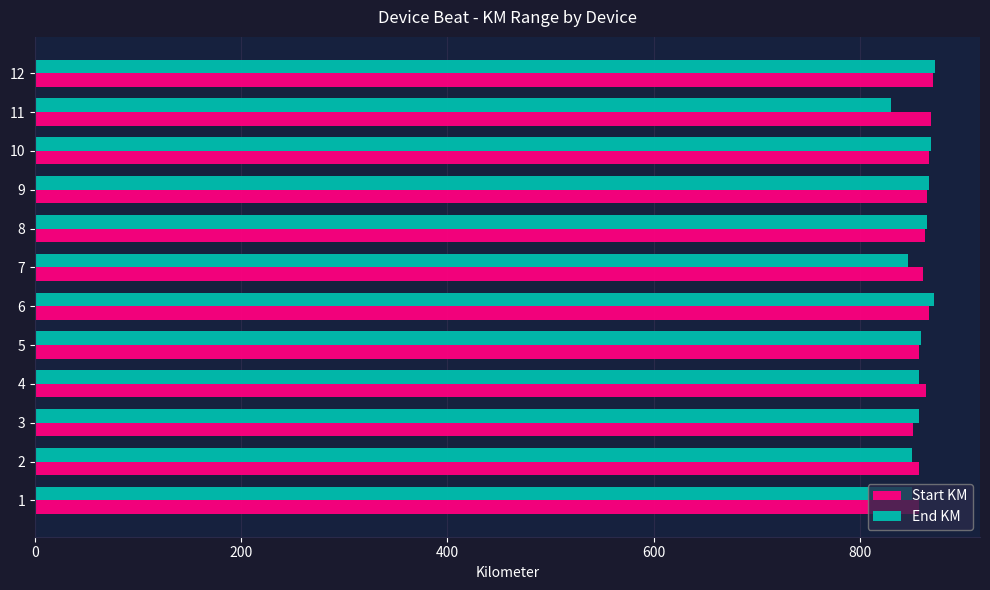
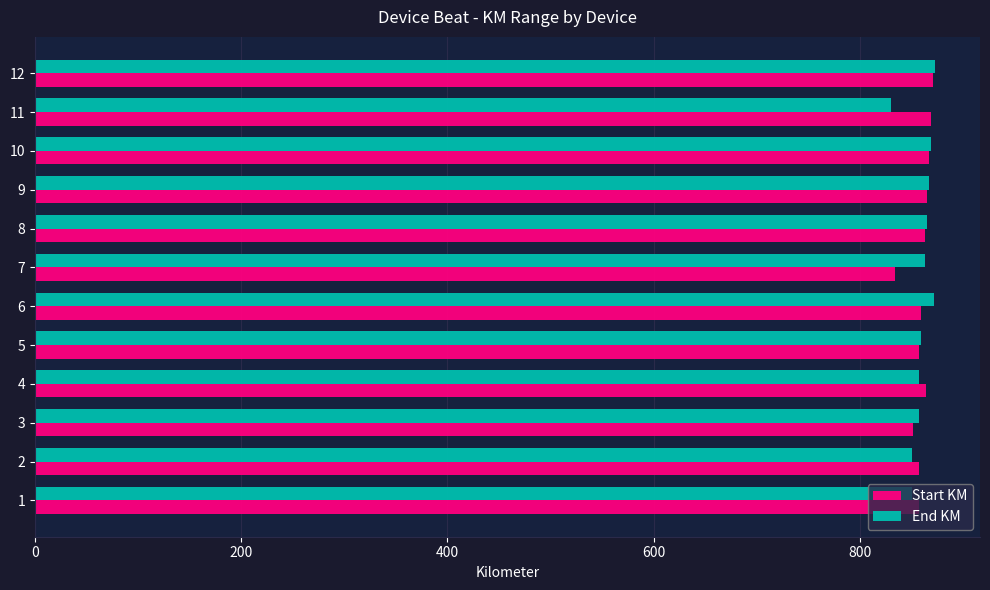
  {
    "Start KM": {
      "12": 871,
      "11": 869,
      "10": 867,
      "9": 865,
      "8": 863,
-     "7": 861,
-     "6": 867,
+     "7": 834,
+     "6": 859,
      "5": 857,
      "4": 864,
      "3": 851,
      "2": 857
    },
    "End KM": {
      "12": 873,
      "11": 830,
      "10": 869,
      "9": 867,
      "8": 865,
-     "7": 847,
+     "7": 863,
      "6": 872,
      "5": 859,
      "4": 857,
      "3": 857,
      "2": 850
    }
  }
